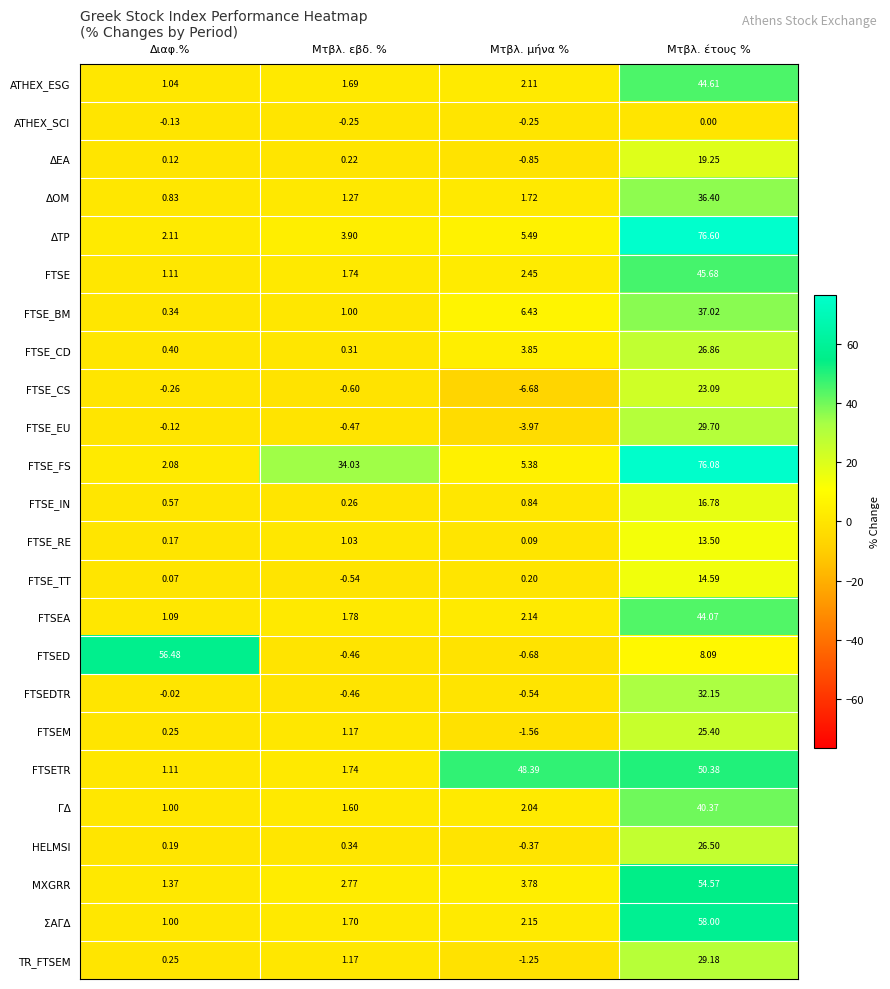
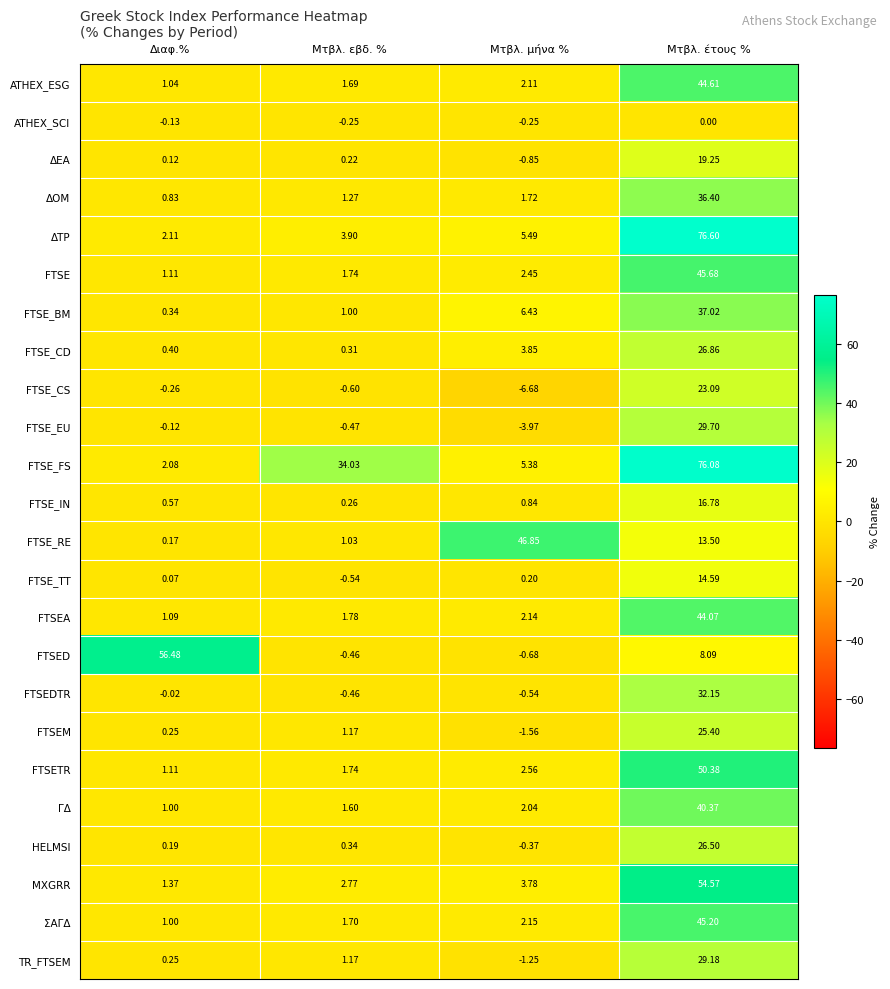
  {
    "ATHEX_ESG": {
      "Διαφ.%": 1.04,
      "Μτβλ. εβδ. %": 1.69,
      "Μτβλ. μήνα %": 2.11,
      "Μτβλ. έτους %": 44.61
    },
    "ATHEX_SCI": {
      "Διαφ.%": -0.13,
      "Μτβλ. εβδ. %": -0.25,
      "Μτβλ. μήνα %": -0.25,
      "Μτβλ. έτους %": 0.00
    },
    "ΔΕΑ": {
      "Διαφ.%": 0.12,
      "Μτβλ. εβδ. %": 0.22,
      "Μτβλ. μήνα %": -0.85,
      "Μτβλ. έτους %": 19.25
    },
    "ΔΟΜ": {
      "Διαφ.%": 0.83,
      "Μτβλ. εβδ. %": 1.27,
      "Μτβλ. μήνα %": 1.72,
      "Μτβλ. έτους %": 36.40
    },
    "ΔΤΡ": {
      "Διαφ.%": 2.11,
      "Μτβλ. εβδ. %": 3.90,
      "Μτβλ. μήνα %": 5.49,
      "Μτβλ. έτους %": 76.60
    },
    "FTSE": {
      "Διαφ.%": 1.11,
      "Μτβλ. εβδ. %": 1.74,
      "Μτβλ. μήνα %": 2.45,
      "Μτβλ. έτους %": 45.68
    },
    "FTSE_BM": {
      "Διαφ.%": 0.34,
      "Μτβλ. εβδ. %": 1.00,
      "Μτβλ. μήνα %": 6.43,
      "Μτβλ. έτους %": 37.02
    },
    "FTSE_CD": {
      "Διαφ.%": 0.40,
      "Μτβλ. εβδ. %": 0.31,
      "Μτβλ. μήνα %": 3.85,
      "Μτβλ. έτους %": 26.86
    },
    "FTSE_CS": {
      "Διαφ.%": -0.26,
      "Μτβλ. εβδ. %": -0.60,
      "Μτβλ. μήνα %": -6.68,
      "Μτβλ. έτους %": 23.09
    },
    "FTSE_EU": {
      "Διαφ.%": -0.12,
      "Μτβλ. εβδ. %": -0.47,
      "Μτβλ. μήνα %": -3.97,
      "Μτβλ. έτους %": 29.70
    },
    "FTSE_FS": {
      "Διαφ.%": 2.08,
      "Μτβλ. εβδ. %": 34.03,
      "Μτβλ. μήνα %": 5.38,
      "Μτβλ. έτους %": 76.08
    },
    "FTSE_IN": {
      "Διαφ.%": 0.57,
      "Μτβλ. εβδ. %": 0.26,
      "Μτβλ. μήνα %": 0.84,
      "Μτβλ. έτους %": 16.78
    },
    "FTSE_RE": {
      "Διαφ.%": 0.17,
      "Μτβλ. εβδ. %": 1.03,
-     "Μτβλ. μήνα %": 0.09,
+     "Μτβλ. μήνα %": 46.85,
      "Μτβλ. έτους %": 13.50
    },
    "FTSE_TT": {
      "Διαφ.%": 0.07,
      "Μτβλ. εβδ. %": -0.54,
      "Μτβλ. μήνα %": 0.20,
      "Μτβλ. έτους %": 14.59
    },
    "FTSEA": {
      "Διαφ.%": 1.09,
      "Μτβλ. εβδ. %": 1.78,
      "Μτβλ. μήνα %": 2.14,
      "Μτβλ. έτους %": 44.07
    },
    "FTSED": {
      "Διαφ.%": 56.48,
      "Μτβλ. εβδ. %": -0.46,
      "Μτβλ. μήνα %": -0.68,
      "Μτβλ. έτους %": 8.09
    },
    "FTSEDTR": {
      "Διαφ.%": -0.02,
      "Μτβλ. εβδ. %": -0.46,
      "Μτβλ. μήνα %": -0.54,
      "Μτβλ. έτους %": 32.15
    },
    "FTSEM": {
      "Διαφ.%": 0.25,
      "Μτβλ. εβδ. %": 1.17,
      "Μτβλ. μήνα %": -1.56,
      "Μτβλ. έτους %": 25.40
    },
    "FTSETR": {
      "Διαφ.%": 1.11,
      "Μτβλ. εβδ. %": 1.74,
-     "Μτβλ. μήνα %": 48.39,
+     "Μτβλ. μήνα %": 2.56,
      "Μτβλ. έτους %": 50.38
    },
    "ΓΔ": {
      "Διαφ.%": 1.00,
      "Μτβλ. εβδ. %": 1.60,
      "Μτβλ. μήνα %": 2.04,
      "Μτβλ. έτους %": 40.37
    },
    "HELMSI": {
      "Διαφ.%": 0.19,
      "Μτβλ. εβδ. %": 0.34,
      "Μτβλ. μήνα %": -0.37,
      "Μτβλ. έτους %": 26.50
    },
    "MXGRR": {
      "Διαφ.%": 1.37,
      "Μτβλ. εβδ. %": 2.77,
      "Μτβλ. μήνα %": 3.78,
      "Μτβλ. έτους %": 54.57
    },
    "ΣΑΓΔ": {
      "Διαφ.%": 1.00,
      "Μτβλ. εβδ. %": 1.70,
      "Μτβλ. μήνα %": 2.15,
-     "Μτβλ. έτους %": 58.00
+     "Μτβλ. έτους %": 45.20
    },
    "TR_FTSEM": {
      "Διαφ.%": 0.25,
      "Μτβλ. εβδ. %": 1.17,
      "Μτβλ. μήνα %": -1.25,
      "Μτβλ. έτους %": 29.18
    }
  }
